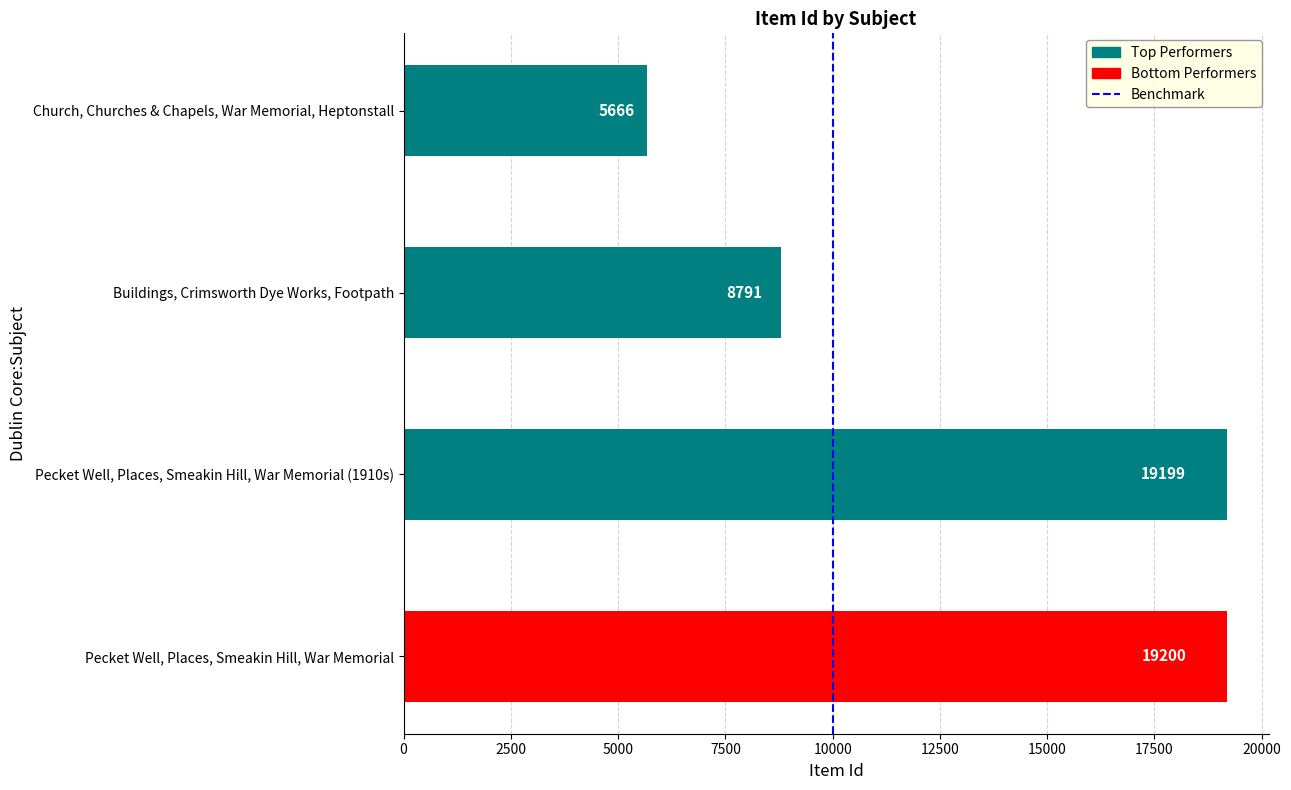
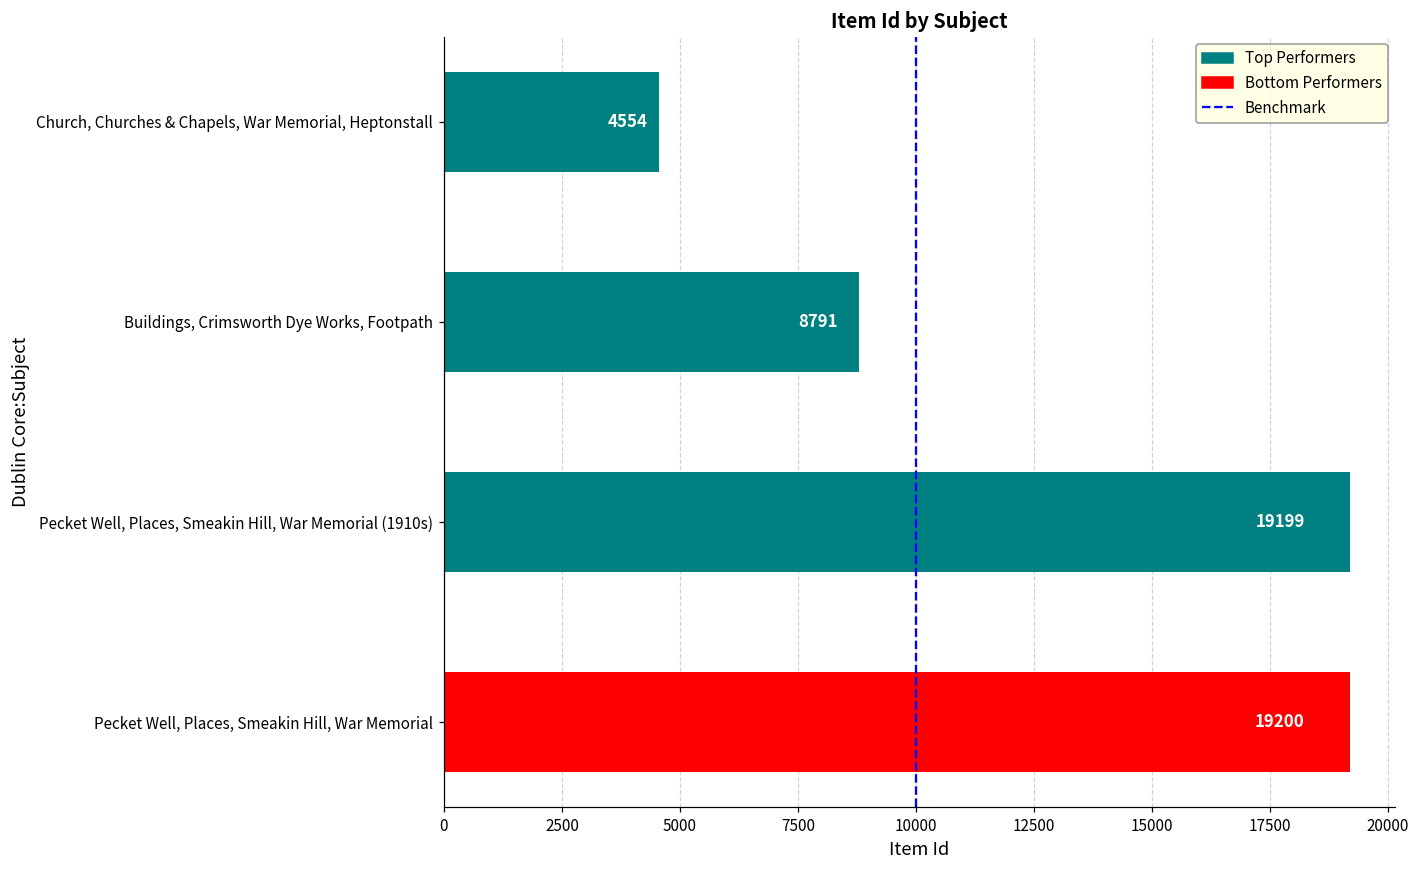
  {
-   "Church, Churches & Chapels, War Memorial, Heptonstall": 5666,
+   "Church, Churches & Chapels, War Memorial, Heptonstall": 4554,
    "Buildings, Crimsworth Dye Works, Footpath": 8791,
    "Pecket Well, Places, Smeakin Hill, War Memorial (1910s)": 19199,
    "Pecket Well, Places, Smeakin Hill, War Memorial": 19200
  }
